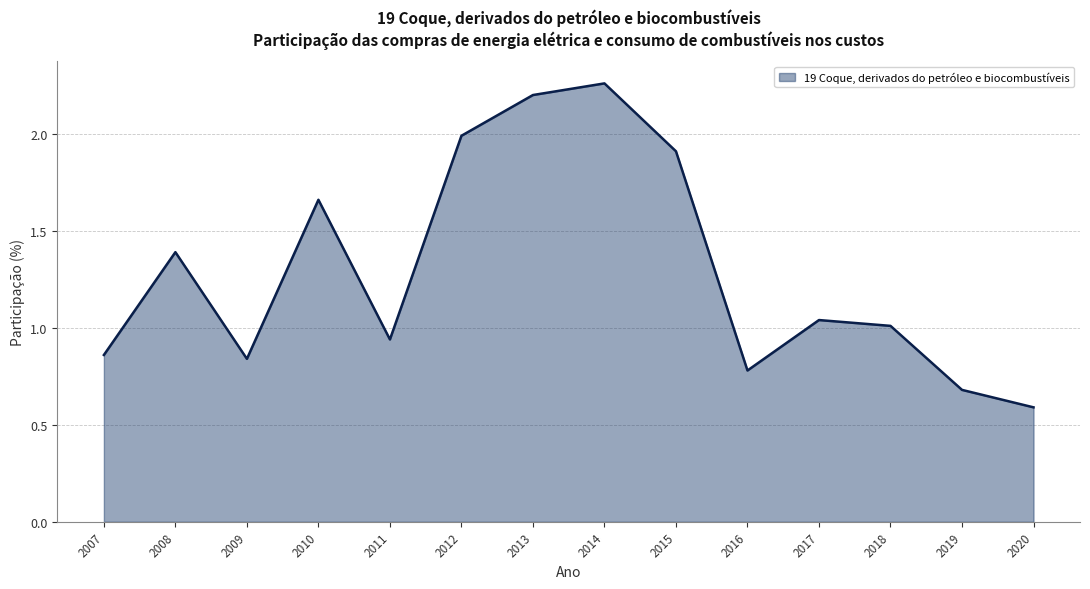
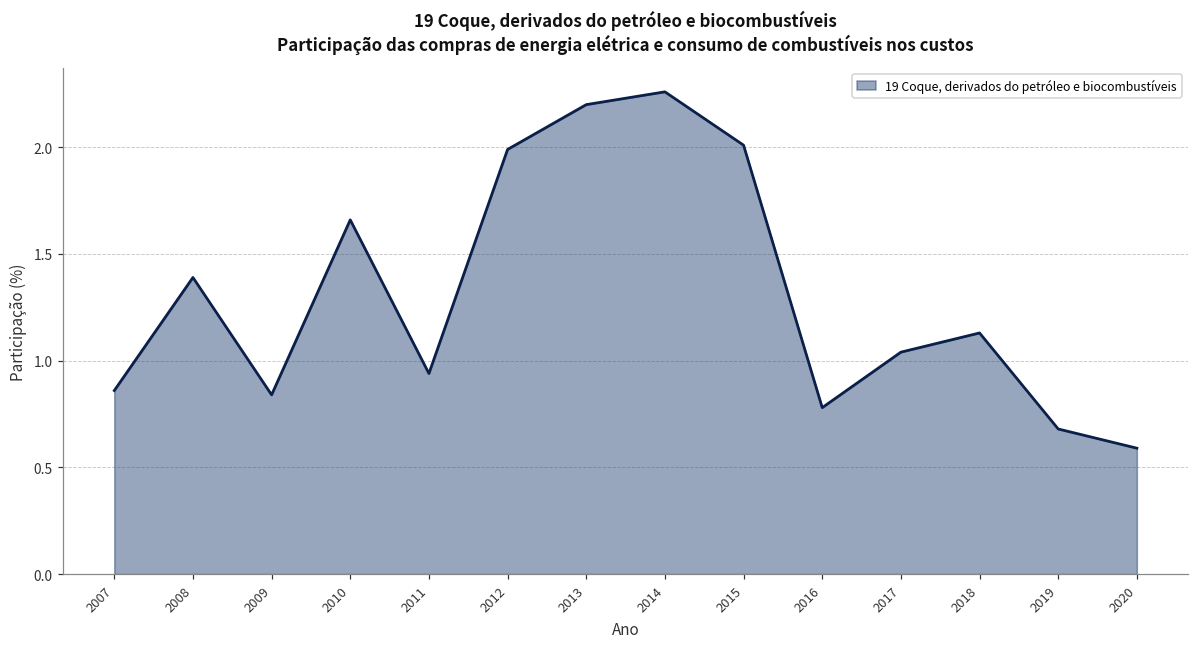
  {
    "2007": 0.86,
    "2008": 1.39,
    "2009": 0.84,
    "2010": 1.66,
    "2011": 0.94,
    "2012": 1.99,
    "2013": 2.20,
    "2014": 2.26,
-   "2015": 1.91,
+   "2015": 2.01,
    "2016": 0.78,
    "2017": 1.04,
-   "2018": 1.01,
+   "2018": 1.13,
    "2019": 0.68,
    "2020": 0.59
  }
